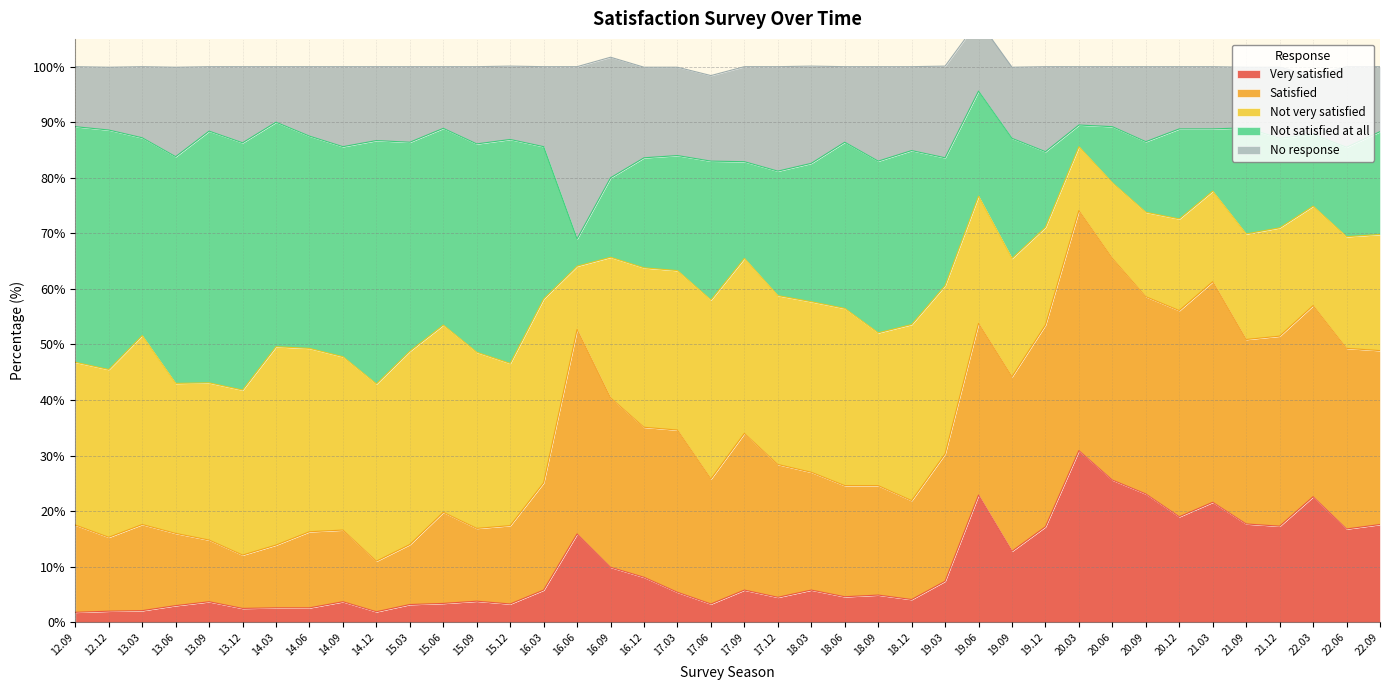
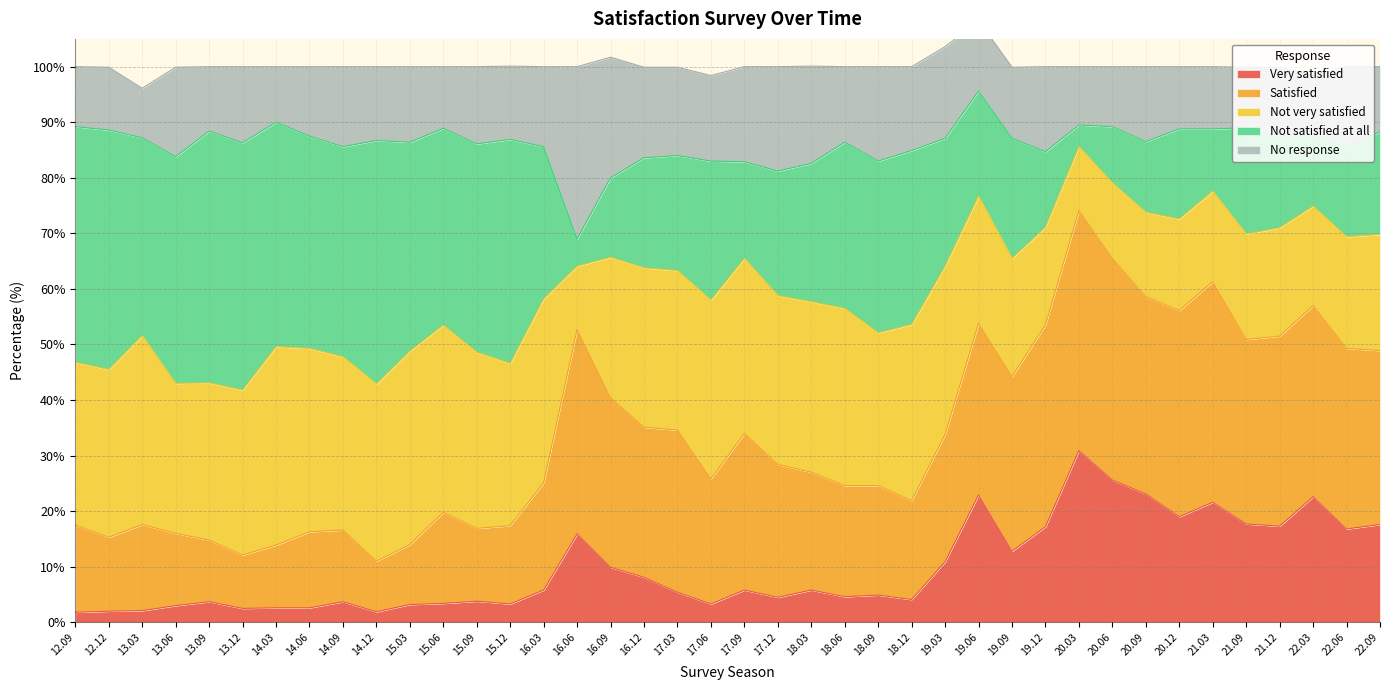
  {
    "Very satisfied": {
      "12.09": "2%",
      "12.12": "2%",
      "13.03": "2%",
      "13.06": "3%",
      "13.09": "4%",
      "13.12": "3%",
      "14.03": "3%",
      "14.06": "3%",
      "14.09": "4%",
      "14.12": "2%",
      "15.03": "3%",
      "15.06": "3%",
      "15.09": "4%",
      "15.12": "3%",
      "16.03": "6%",
      "16.06": "16%",
      "16.09": "10%",
      "16.12": "8%",
      "17.03": "5%",
      "17.06": "3%",
      "17.09": "6%",
      "17.12": "5%",
      "18.03": "6%",
      "18.06": "5%",
      "18.09": "5%",
      "18.12": "4%",
-     "19.03": "7%",
+     "19.03": "11%",
      "19.06": "23%",
      "19.09": "13%",
      "19.12": "17%",
      "20.03": "31%",
      "20.06": "26%",
      "20.09": "23%",
      "20.12": "19%",
      "21.03": "22%",
      "21.09": "18%",
      "21.12": "17%",
      "22.03": "23%",
      "22.06": "17%",
      "22.09": "18%"
    },
    "Not satisfied at all": {
      "12.09": "42%",
      "12.12": "43%",
      "13.03": "36%",
      "13.06": "41%",
      "13.09": "45%",
      "13.12": "45%",
      "14.03": "40%",
      "14.06": "38%",
      "14.09": "38%",
      "14.12": "44%",
      "15.03": "38%",
      "15.06": "35%",
      "15.09": "38%",
      "15.12": "40%",
      "16.03": "27%",
      "16.06": "5%",
      "16.09": "14%",
      "16.12": "20%",
      "17.03": "21%",
      "17.06": "25%",
      "17.09": "17%",
      "17.12": "22%",
      "18.03": "25%",
      "18.06": "30%",
      "18.09": "31%",
      "18.12": "31%",
      "19.03": "23%",
      "19.06": "19%",
      "19.09": "22%",
      "19.12": "14%",
      "20.03": "4%",
      "20.06": "10%",
      "20.09": "13%",
      "20.12": "16%",
      "21.03": "11%",
      "22.09": "19%"
    },
    "No response": {
      "12.09": "11%",
      "12.12": "11%",
-     "13.03": "13%",
+     "13.03": "9%",
      "13.06": "16%",
      "13.09": "12%",
      "13.12": "14%",
      "14.03": "10%",
      "14.06": "13%",
      "14.09": "14%",
      "14.12": "13%",
      "15.03": "14%",
      "15.06": "11%",
      "15.09": "14%",
      "15.12": "13%",
      "16.03": "14%",
      "16.06": "31%",
      "16.09": "22%",
      "16.12": "16%",
      "17.03": "16%",
      "17.06": "15%",
      "17.09": "17%",
      "17.12": "19%",
      "18.03": "18%",
      "18.06": "14%",
      "18.09": "17%",
      "18.12": "15%",
      "19.03": "17%",
      "19.09": "13%",
      "19.12": "15%",
      "20.03": "11%",
      "20.06": "11%",
      "20.09": "14%",
      "20.12": "11%",
      "21.03": "11%",
      "22.09": "12%"
    }
  }
